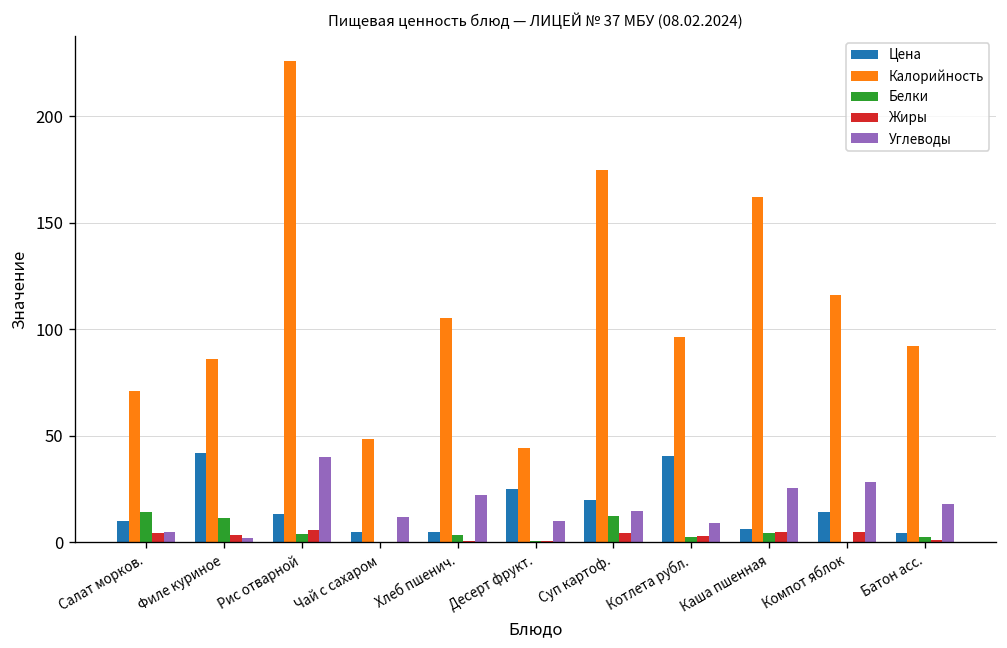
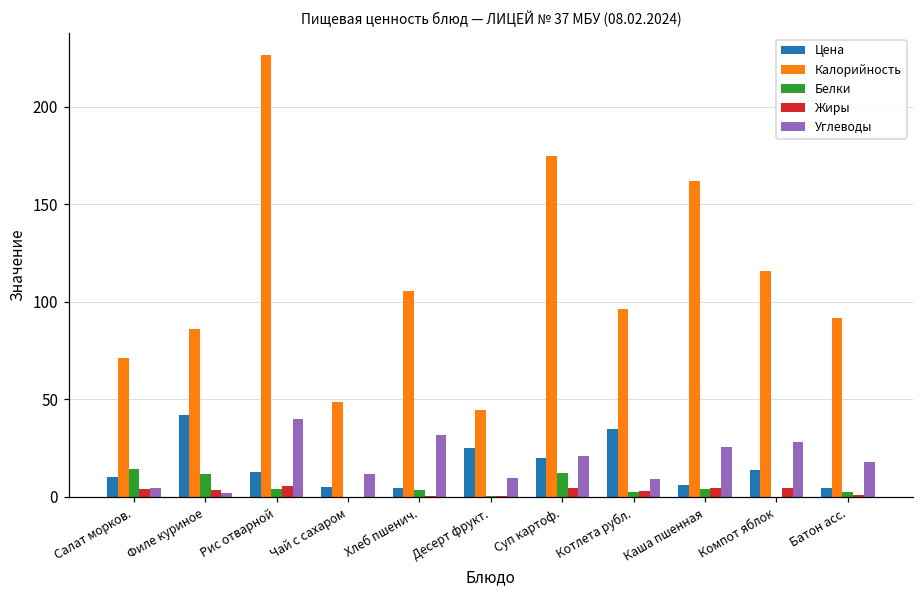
  {
    "Цена": {
      "Салат морков.": 10,
      "Филе куриное": 42,
      "Рис отварной": 13,
      "Чай с сахаром": 5,
      "Хлеб пшенич.": 5,
      "Десерт фрукт.": 25,
      "Суп картоф.": 20,
-     "Котлета рубл.": 40,
+     "Котлета рубл.": 35,
      "Каша пшенная": 6,
      "Компот яблок": 14,
      "Батон асс.": 4
    },
    "Калорийность": {
      "Салат морков.": 71,
      "Филе куриное": 86,
      "Рис отварной": 226,
      "Чай с сахаром": 49,
      "Хлеб пшенич.": 105,
      "Десерт фрукт.": 44,
      "Суп картоф.": 175,
      "Котлета рубл.": 96,
      "Каша пшенная": 162,
      "Компот яблок": 116,
      "Батон асс.": 92
    },
    "Белки": {
      "Салат морков.": 14,
      "Филе куриное": 12,
      "Рис отварной": 4,
      "Хлеб пшенич.": 3,
      "Суп картоф.": 13,
      "Котлета рубл.": 2,
      "Каша пшенная": 4,
      "Батон асс.": 3
    },
    "Жиры": {
      "Салат морков.": 4,
      "Филе куриное": 4,
      "Рис отварной": 6,
      "Суп картоф.": 4,
      "Котлета рубл.": 3,
      "Каша пшенная": 5,
      "Компот яблок": 5
    },
    "Углеводы": {
      "Салат морков.": 5,
      "Филе куриное": 2,
      "Рис отварной": 40,
      "Чай с сахаром": 12,
-     "Хлеб пшенич.": 22,
+     "Хлеб пшенич.": 32,
      "Десерт фрукт.": 10,
-     "Суп картоф.": 14,
+     "Суп картоф.": 21,
      "Котлета рубл.": 9,
      "Каша пшенная": 26,
      "Компот яблок": 28,
      "Батон асс.": 18
    }
  }
